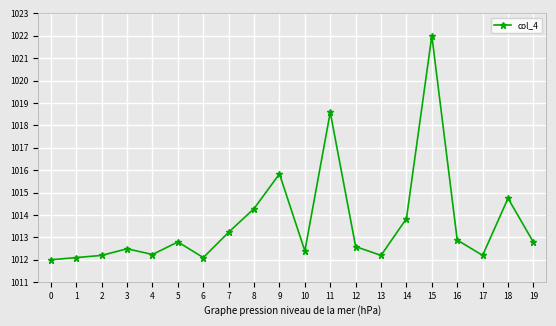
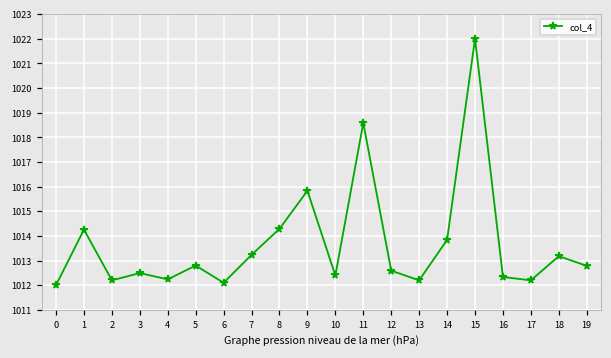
  {
    "0": 1012.0,
-   "1": 1012.1,
+   "1": 1014.3,
    "2": 1012.2,
    "3": 1012.5,
    "4": 1012.2,
    "5": 1012.8,
    "6": 1012.1,
    "7": 1013.2,
    "8": 1014.3,
    "9": 1015.8,
    "10": 1012.4,
    "11": 1018.6,
    "12": 1012.6,
    "13": 1012.2,
    "14": 1013.8,
    "15": 1022.0,
-   "16": 1012.9,
+   "16": 1012.3,
    "17": 1012.2,
-   "18": 1014.7,
+   "18": 1013.2,
    "19": 1012.8
  }
